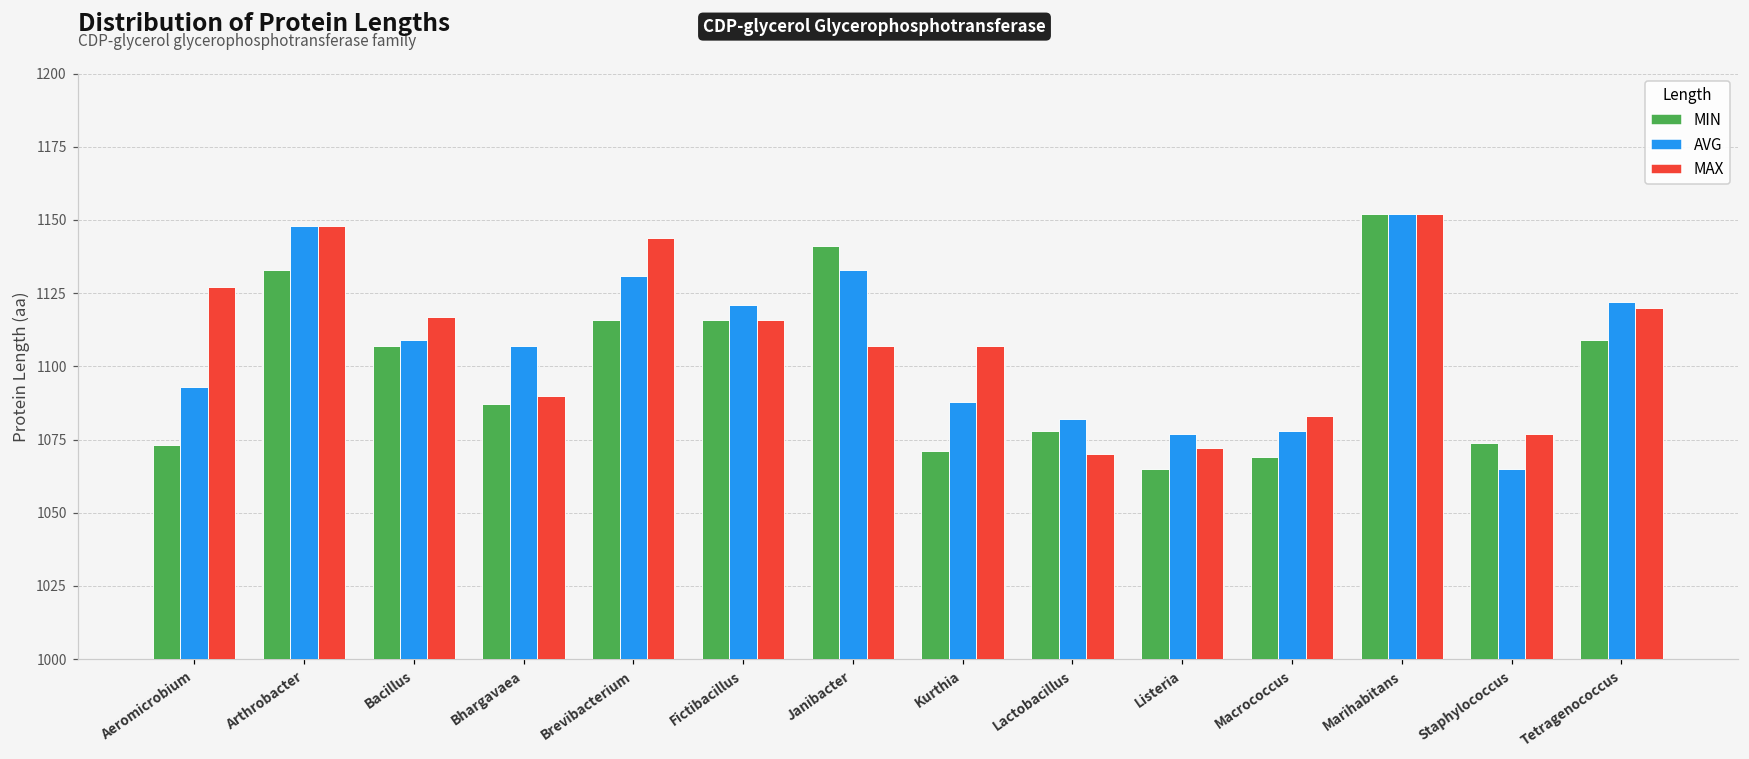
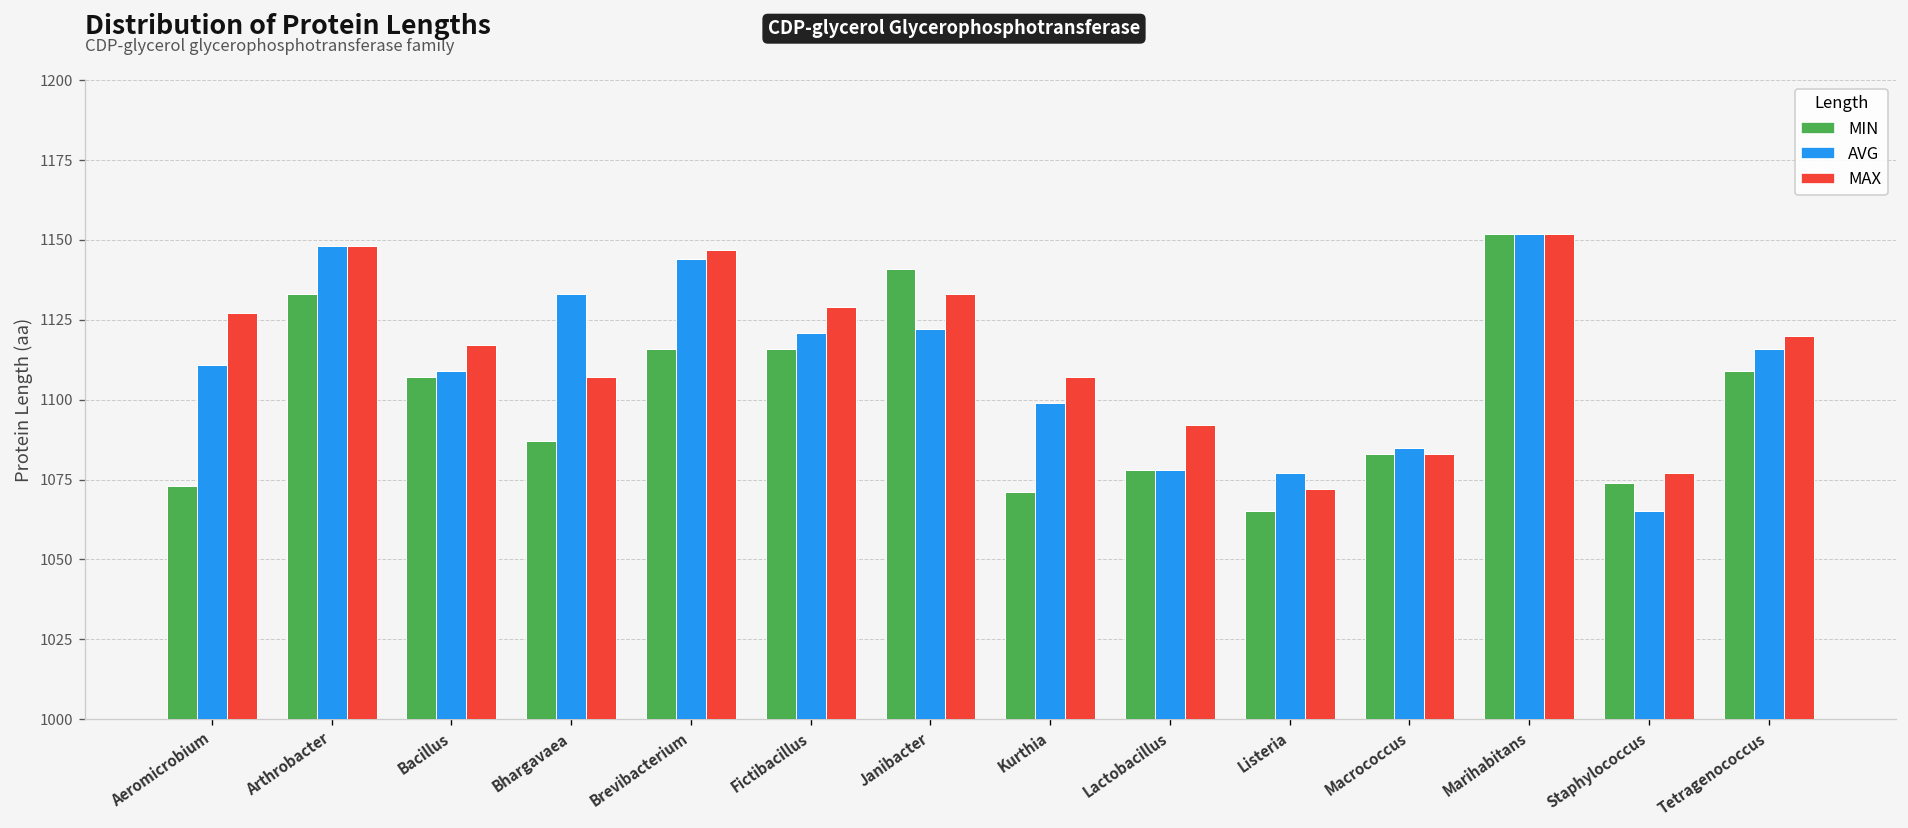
  {
    "MIN": {
      "Aeromicrobium": 1073,
      "Arthrobacter": 1133,
      "Bacillus": 1107,
      "Bhargavaea": 1087,
      "Brevibacterium": 1116,
      "Fictibacillus": 1116,
      "Janibacter": 1141,
      "Kurthia": 1071,
      "Lactobacillus": 1078,
      "Listeria": 1065,
-     "Macrococcus": 1069,
+     "Macrococcus": 1083,
      "Marihabitans": 1152,
      "Staphylococcus": 1074,
      "Tetragenococcus": 1109
    },
    "AVG": {
-     "Aeromicrobium": 1093,
+     "Aeromicrobium": 1111,
      "Arthrobacter": 1148,
      "Bacillus": 1109,
-     "Bhargavaea": 1107,
-     "Brevibacterium": 1131,
+     "Bhargavaea": 1133,
+     "Brevibacterium": 1144,
      "Fictibacillus": 1121,
-     "Janibacter": 1133,
-     "Kurthia": 1088,
-     "Lactobacillus": 1082,
+     "Janibacter": 1122,
+     "Kurthia": 1099,
+     "Lactobacillus": 1078,
      "Listeria": 1077,
-     "Macrococcus": 1078,
+     "Macrococcus": 1085,
      "Marihabitans": 1152,
      "Staphylococcus": 1065,
-     "Tetragenococcus": 1122
+     "Tetragenococcus": 1116
    },
    "MAX": {
      "Aeromicrobium": 1127,
      "Arthrobacter": 1148,
      "Bacillus": 1117,
-     "Bhargavaea": 1090,
-     "Brevibacterium": 1144,
-     "Fictibacillus": 1116,
-     "Janibacter": 1107,
+     "Bhargavaea": 1107,
+     "Brevibacterium": 1147,
+     "Fictibacillus": 1129,
+     "Janibacter": 1133,
      "Kurthia": 1107,
-     "Lactobacillus": 1070,
+     "Lactobacillus": 1092,
      "Listeria": 1072,
      "Macrococcus": 1083,
      "Marihabitans": 1152,
      "Staphylococcus": 1077,
      "Tetragenococcus": 1120
    }
  }
